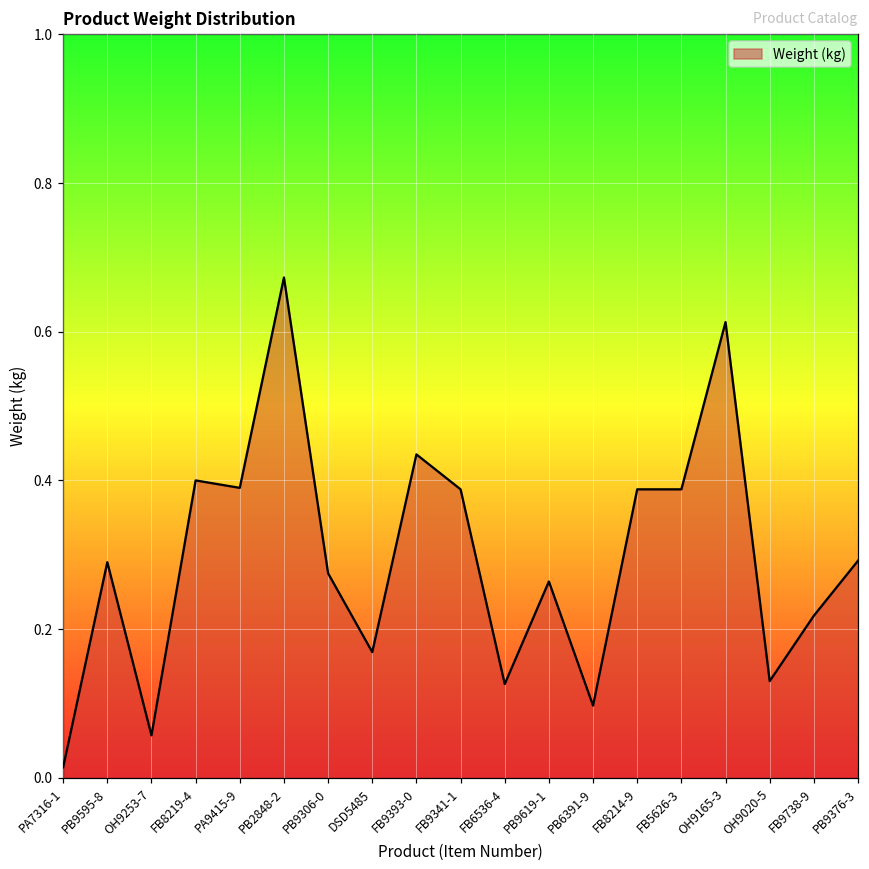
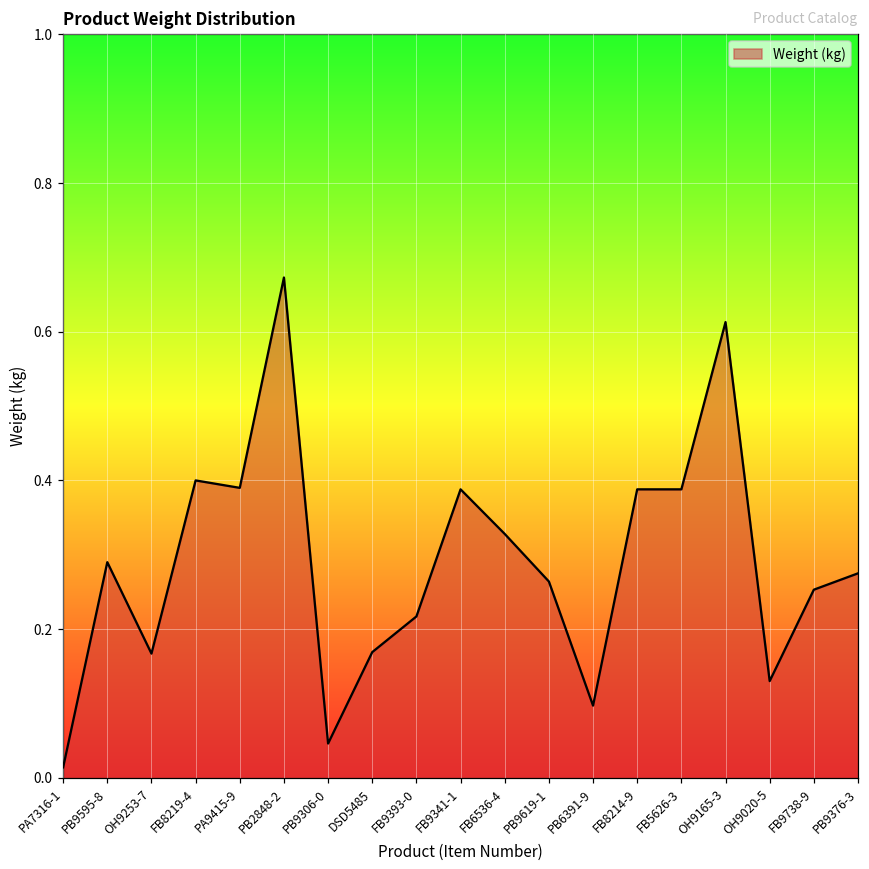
  {
    "PA7316-1": 0.01,
    "PB9595-8": 0.29,
-   "OH9253-7": 0.06,
+   "OH9253-7": 0.17,
    "FB8219-4": 0.40,
    "PA9415-9": 0.39,
    "PB2848-2": 0.67,
-   "PB9306-0": 0.28,
+   "PB9306-0": 0.05,
    "DSD5485": 0.17,
-   "FB9393-0": 0.44,
+   "FB9393-0": 0.22,
    "FB9341-1": 0.39,
-   "FB6536-4": 0.13,
+   "FB6536-4": 0.33,
    "PB9619-1": 0.26,
    "PB6391-9": 0.10,
    "FB8214-9": 0.39,
    "FB5626-3": 0.39,
    "OH9165-3": 0.61,
    "OH9020-5": 0.13,
-   "FB9738-9": 0.22,
-   "PB9376-3": 0.29
+   "FB9738-9": 0.25,
+   "PB9376-3": 0.28
  }
